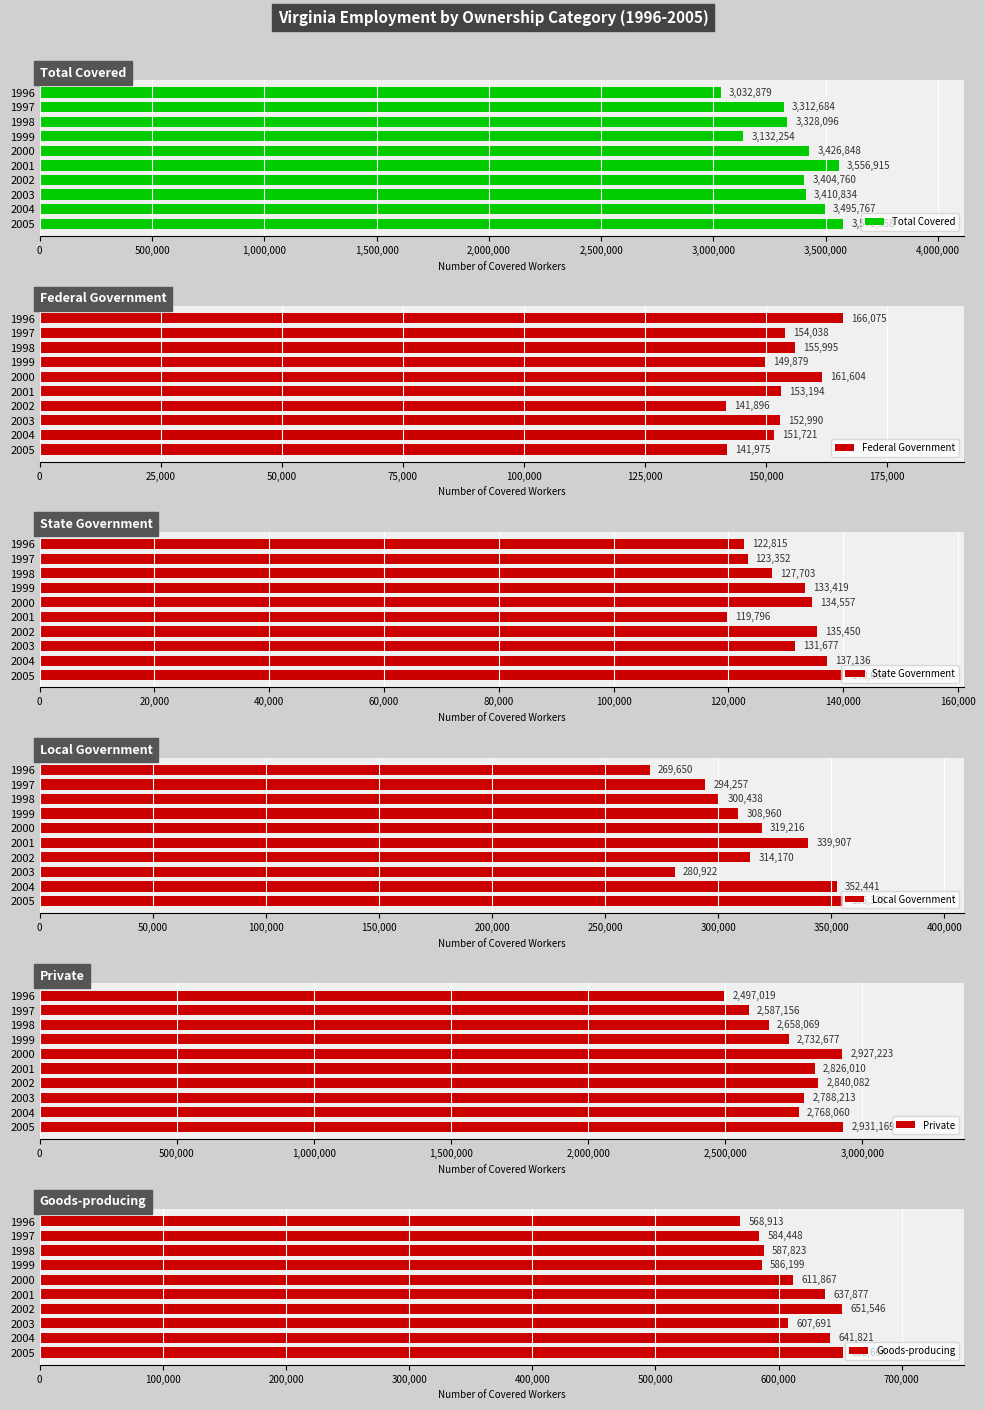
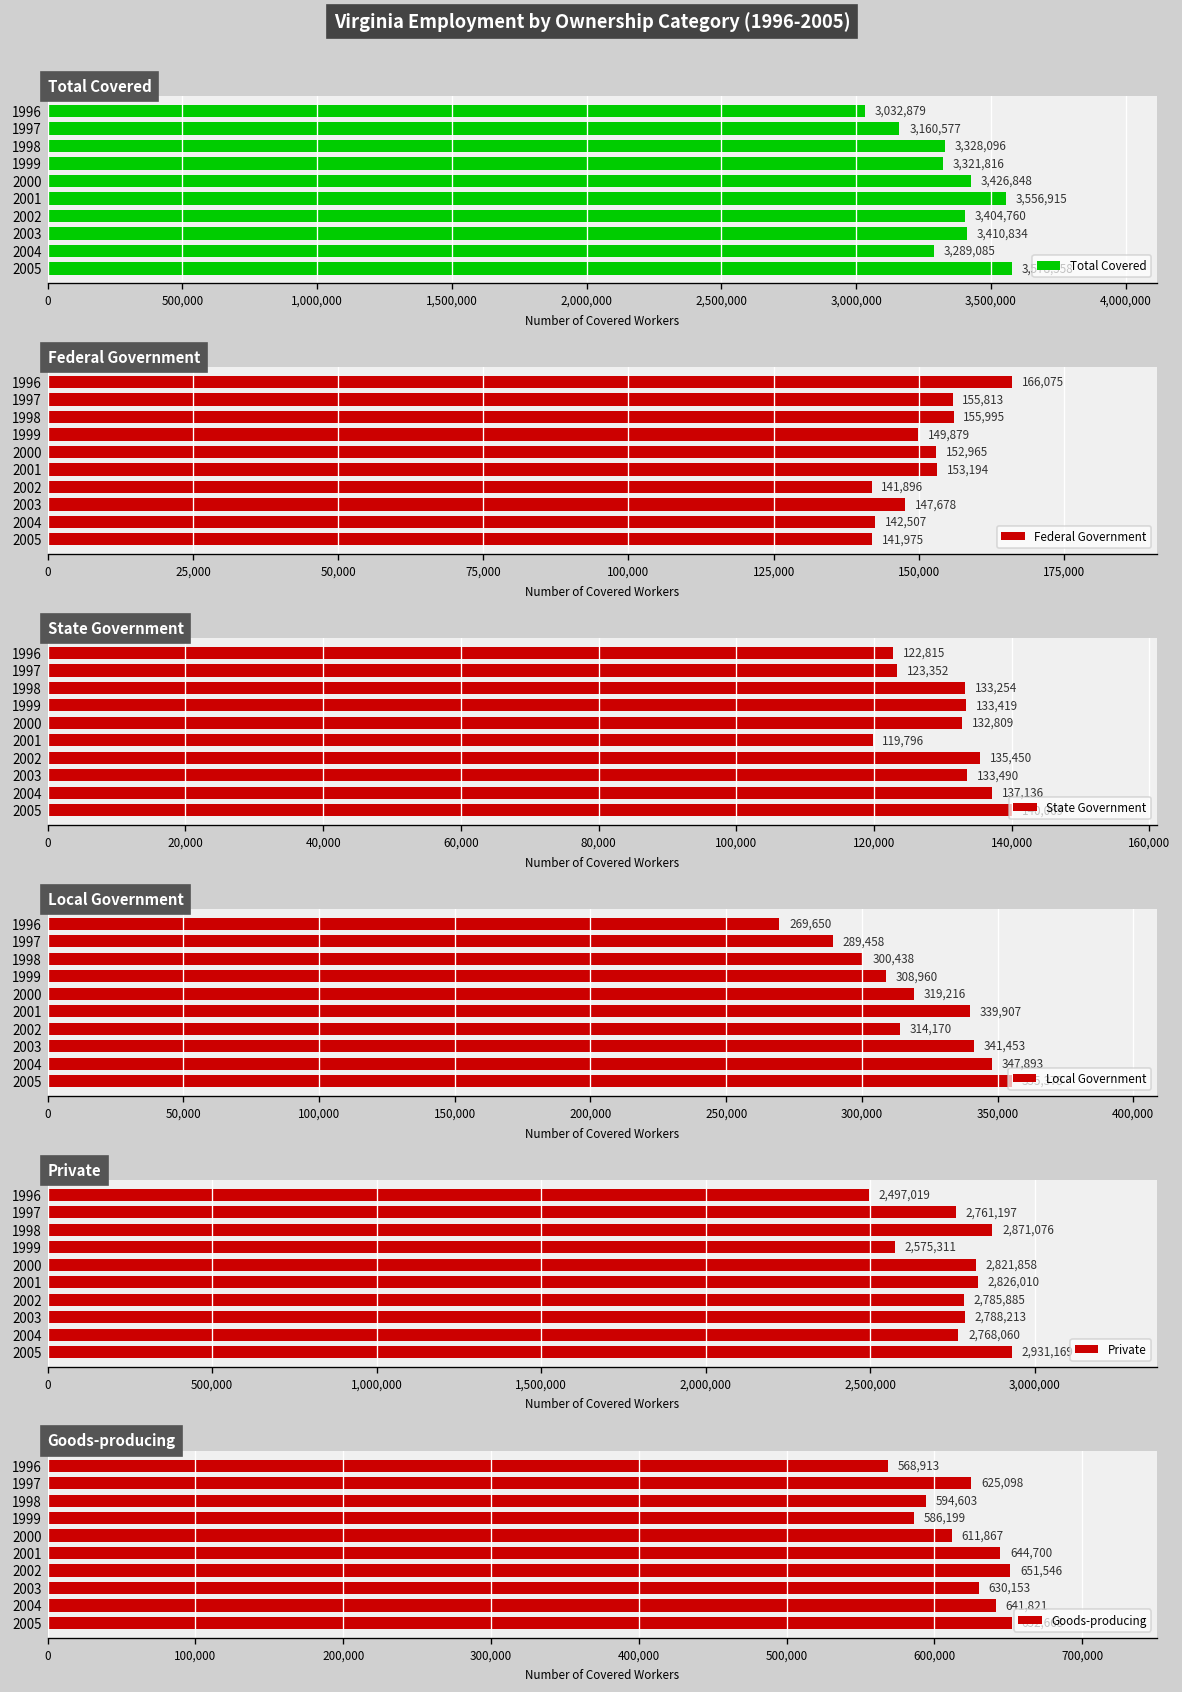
  {
    "Total Covered": {
      "1996": "3,032,879",
-     "1997": "3,312,684",
+     "1997": "3,160,577",
      "1998": "3,328,096",
-     "1999": "3,132,254",
+     "1999": "3,321,816",
      "2000": "3,426,848",
      "2001": "3,556,915",
      "2002": "3,404,760",
      "2003": "3,410,834",
-     "2004": "3,495,767"
+     "2004": "3,289,085"
    },
    "Federal Government": {
      "1996": "166,075",
-     "1997": "154,038",
+     "1997": "155,813",
      "1998": "155,995",
      "1999": "149,879",
-     "2000": "161,604",
+     "2000": "152,965",
      "2001": "153,194",
      "2002": "141,896",
-     "2003": "152,990",
-     "2004": "151,721",
+     "2003": "147,678",
+     "2004": "142,507",
      "2005": "141,975"
    },
    "State Government": {
      "1996": "122,815",
      "1997": "123,352",
-     "1998": "127,703",
+     "1998": "133,254",
      "1999": "133,419",
-     "2000": "134,557",
+     "2000": "132,809",
      "2001": "119,796",
      "2002": "135,450",
-     "2003": "131,677"
+     "2003": "133,490"
    },
    "Local Government": {
      "1996": "269,650",
-     "1997": "294,257",
+     "1997": "289,458",
      "1998": "300,438",
      "1999": "308,960",
      "2000": "319,216",
      "2001": "339,907",
      "2002": "314,170",
-     "2003": "280,922",
-     "2004": "352,441"
+     "2003": "341,453",
+     "2004": "347,893"
    },
    "Private": {
      "1996": "2,497,019",
-     "1997": "2,587,156",
-     "1998": "2,658,069",
-     "1999": "2,732,677",
-     "2000": "2,927,223",
+     "1997": "2,761,197",
+     "1998": "2,871,076",
+     "1999": "2,575,311",
+     "2000": "2,821,858",
      "2001": "2,826,010",
-     "2002": "2,840,082",
+     "2002": "2,785,885",
      "2003": "2,788,213",
      "2004": "2,768,060"
    },
    "Goods-producing": {
      "1996": "568,913",
-     "1997": "584,448",
-     "1998": "587,823",
+     "1997": "625,098",
+     "1998": "594,603",
      "1999": "586,199",
      "2000": "611,867",
-     "2001": "637,877",
+     "2001": "644,700",
      "2002": "651,546",
-     "2003": "607,691"
+     "2003": "630,153"
    }
  }
